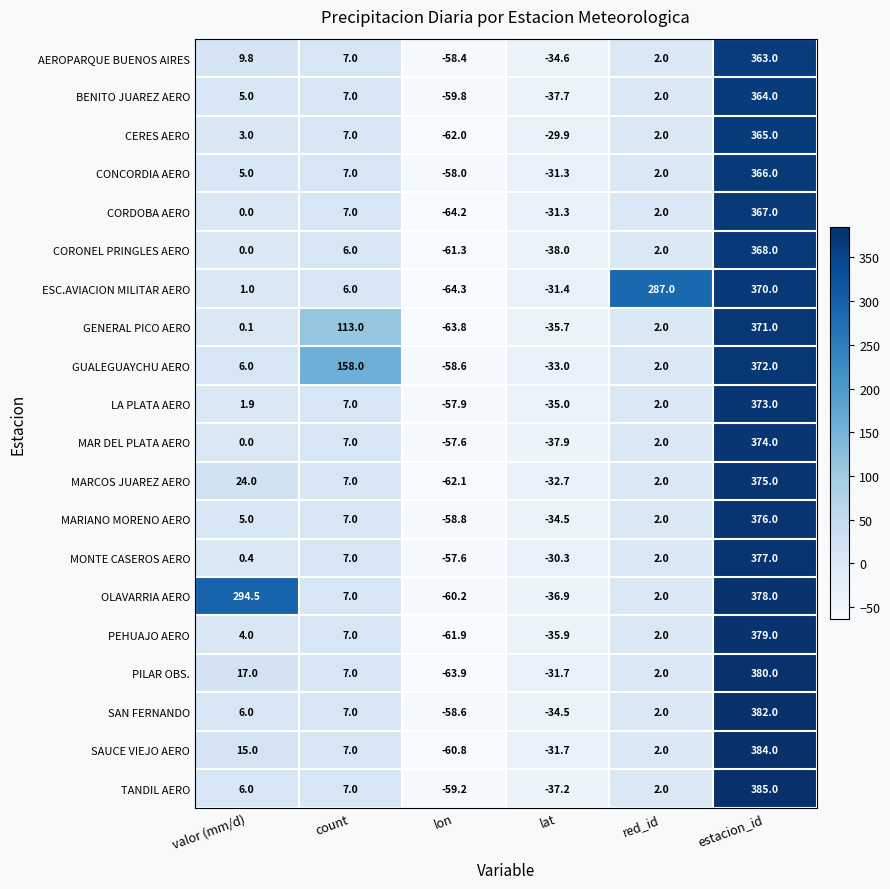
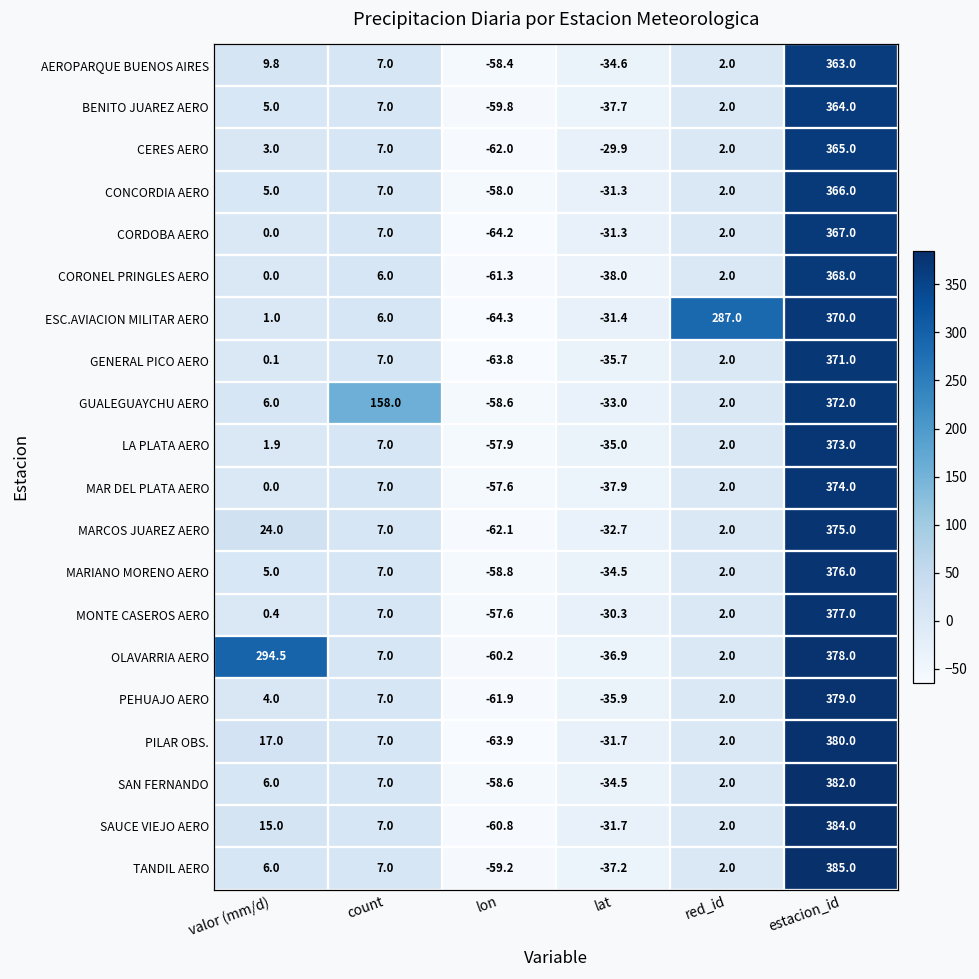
  {
    "AEROPARQUE BUENOS AIRES": {
      "valor (mm/d)": 9.8,
      "count": 7.0,
      "lon": -58.4,
      "lat": -34.6,
      "red_id": 2.0,
      "estacion_id": 363.0
    },
    "BENITO JUAREZ AERO": {
      "valor (mm/d)": 5.0,
      "count": 7.0,
      "lon": -59.8,
      "lat": -37.7,
      "red_id": 2.0,
      "estacion_id": 364.0
    },
    "CERES AERO": {
      "valor (mm/d)": 3.0,
      "count": 7.0,
      "lon": -62.0,
      "lat": -29.9,
      "red_id": 2.0,
      "estacion_id": 365.0
    },
    "CONCORDIA AERO": {
      "valor (mm/d)": 5.0,
      "count": 7.0,
      "lon": -58.0,
      "lat": -31.3,
      "red_id": 2.0,
      "estacion_id": 366.0
    },
    "CORDOBA AERO": {
      "valor (mm/d)": 0.0,
      "count": 7.0,
      "lon": -64.2,
      "lat": -31.3,
      "red_id": 2.0,
      "estacion_id": 367.0
    },
    "CORONEL PRINGLES AERO": {
      "valor (mm/d)": 0.0,
      "count": 6.0,
      "lon": -61.3,
      "lat": -38.0,
      "red_id": 2.0,
      "estacion_id": 368.0
    },
    "ESC.AVIACION MILITAR AERO": {
      "valor (mm/d)": 1.0,
      "count": 6.0,
      "lon": -64.3,
      "lat": -31.4,
      "red_id": 287.0,
      "estacion_id": 370.0
    },
    "GENERAL PICO AERO": {
      "valor (mm/d)": 0.1,
-     "count": 113.0,
+     "count": 7.0,
      "lon": -63.8,
      "lat": -35.7,
      "red_id": 2.0,
      "estacion_id": 371.0
    },
    "GUALEGUAYCHU AERO": {
      "valor (mm/d)": 6.0,
      "count": 158.0,
      "lon": -58.6,
      "lat": -33.0,
      "red_id": 2.0,
      "estacion_id": 372.0
    },
    "LA PLATA AERO": {
      "valor (mm/d)": 1.9,
      "count": 7.0,
      "lon": -57.9,
      "lat": -35.0,
      "red_id": 2.0,
      "estacion_id": 373.0
    },
    "MAR DEL PLATA AERO": {
      "valor (mm/d)": 0.0,
      "count": 7.0,
      "lon": -57.6,
      "lat": -37.9,
      "red_id": 2.0,
      "estacion_id": 374.0
    },
    "MARCOS JUAREZ AERO": {
      "valor (mm/d)": 24.0,
      "count": 7.0,
      "lon": -62.1,
      "lat": -32.7,
      "red_id": 2.0,
      "estacion_id": 375.0
    },
    "MARIANO MORENO AERO": {
      "valor (mm/d)": 5.0,
      "count": 7.0,
      "lon": -58.8,
      "lat": -34.5,
      "red_id": 2.0,
      "estacion_id": 376.0
    },
    "MONTE CASEROS AERO": {
      "valor (mm/d)": 0.4,
      "count": 7.0,
      "lon": -57.6,
      "lat": -30.3,
      "red_id": 2.0,
      "estacion_id": 377.0
    },
    "OLAVARRIA AERO": {
      "valor (mm/d)": 294.5,
      "count": 7.0,
      "lon": -60.2,
      "lat": -36.9,
      "red_id": 2.0,
      "estacion_id": 378.0
    },
    "PEHUAJO AERO": {
      "valor (mm/d)": 4.0,
      "count": 7.0,
      "lon": -61.9,
      "lat": -35.9,
      "red_id": 2.0,
      "estacion_id": 379.0
    },
    "PILAR OBS.": {
      "valor (mm/d)": 17.0,
      "count": 7.0,
      "lon": -63.9,
      "lat": -31.7,
      "red_id": 2.0,
      "estacion_id": 380.0
    },
    "SAN FERNANDO": {
      "valor (mm/d)": 6.0,
      "count": 7.0,
      "lon": -58.6,
      "lat": -34.5,
      "red_id": 2.0,
      "estacion_id": 382.0
    },
    "SAUCE VIEJO AERO": {
      "valor (mm/d)": 15.0,
      "count": 7.0,
      "lon": -60.8,
      "lat": -31.7,
      "red_id": 2.0,
      "estacion_id": 384.0
    },
    "TANDIL AERO": {
      "valor (mm/d)": 6.0,
      "count": 7.0,
      "lon": -59.2,
      "lat": -37.2,
      "red_id": 2.0,
      "estacion_id": 385.0
    }
  }
